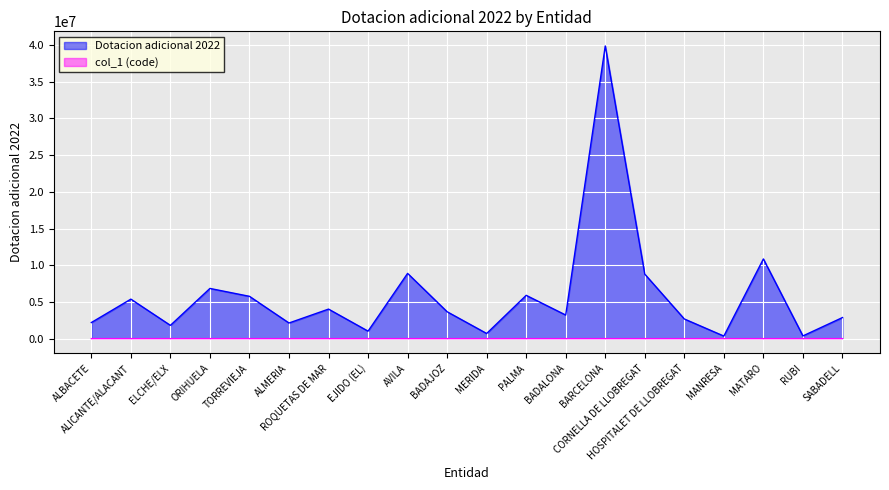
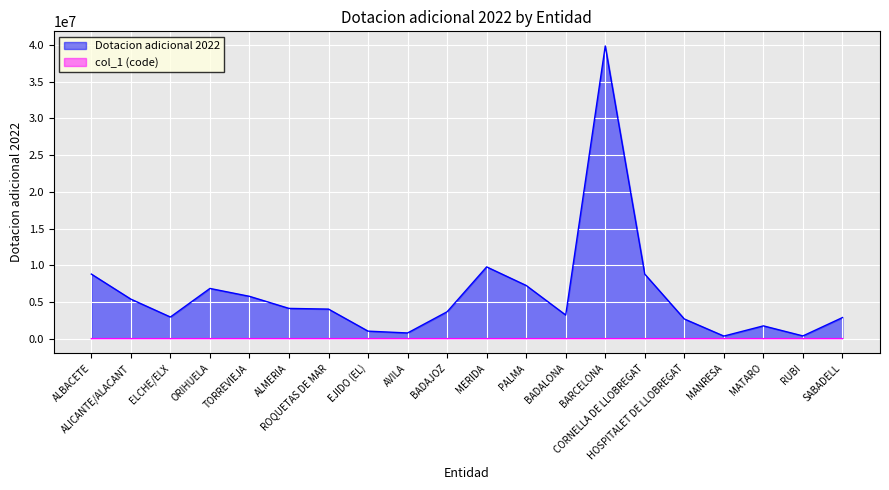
  {
    "Dotacion adicional 2022": {
-     "ALBACETE": 2000000,
+     "ALBACETE": 9000000,
      "ALICANTE/ALACANT": 5000000,
-     "ELCHE/ELX": 2000000,
+     "ELCHE/ELX": 3000000,
      "ORIHUELA": 7000000,
      "TORREVIEJA": 6000000,
-     "ALMERIA": 2000000,
+     "ALMERIA": 4000000,
      "ROQUETAS DE MAR": 4000000,
      "EJIDO (EL)": 1000000,
-     "AVILA": 9000000,
+     "AVILA": 1000000,
      "BADAJOZ": 4000000,
-     "MERIDA": 1000000,
-     "PALMA": 6000000,
+     "MERIDA": 10000000,
+     "PALMA": 7000000,
      "BADALONA": 3000000,
      "BARCELONA": 40000000,
      "CORNELLA DE LLOBREGAT": 9000000,
      "HOSPITALET DE LLOBREGAT": 3000000,
-     "MATARO": 11000000,
+     "MATARO": 2000000,
      "RUBI": 0,
      "SABADELL": 3000000
    },
    "col_1 (code)": {
      "ALBACETE": 0,
      "ALICANTE/ALACANT": 0,
      "ELCHE/ELX": 0,
      "ORIHUELA": 0,
      "TORREVIEJA": 0,
      "ALMERIA": 0,
      "ROQUETAS DE MAR": 0,
      "EJIDO (EL)": 0,
      "AVILA": 0,
      "BADAJOZ": 0,
      "MERIDA": 0,
      "PALMA": 0,
      "BADALONA": 0,
      "BARCELONA": 0,
      "CORNELLA DE LLOBREGAT": 0,
      "HOSPITALET DE LLOBREGAT": 0,
      "MATARO": 0,
      "RUBI": 0,
      "SABADELL": 0
    }
  }
